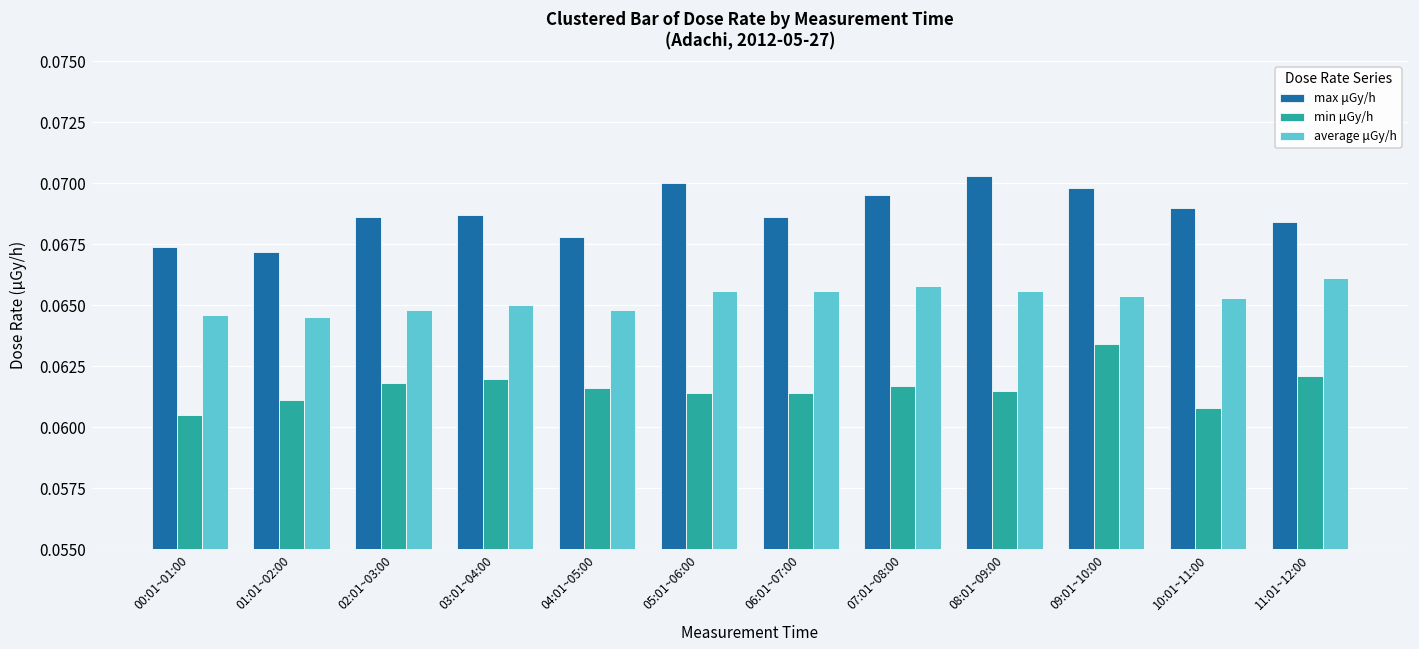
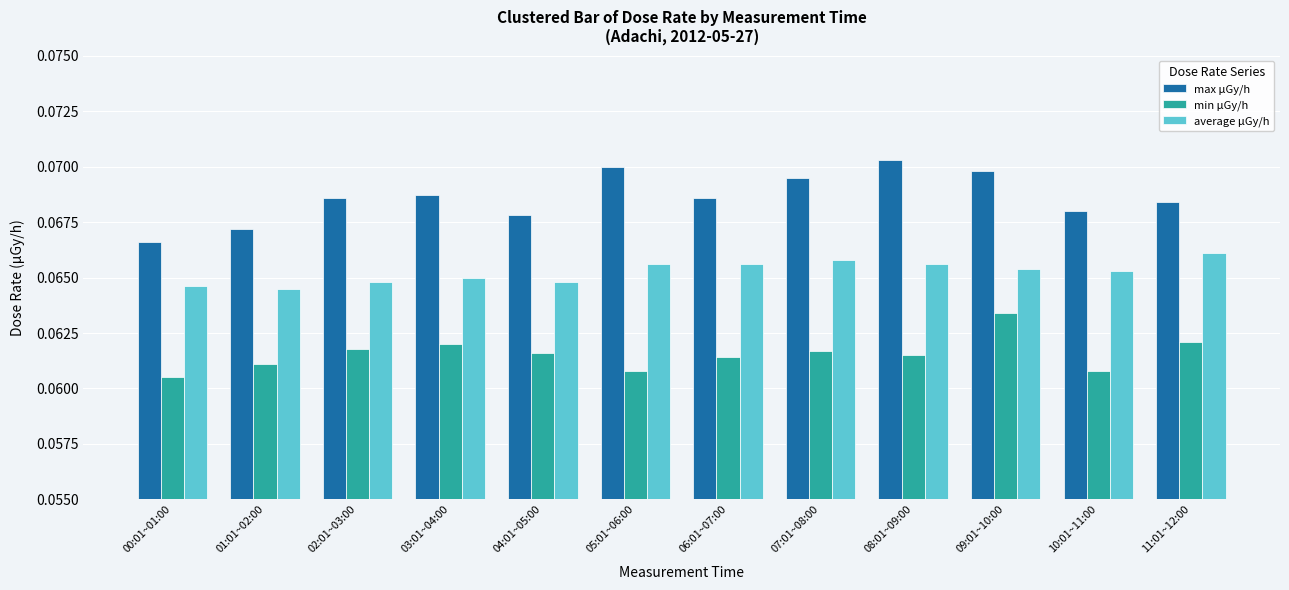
  {
    "max μGy/h": {
-     "00:01~01:00": 0.0674,
+     "00:01~01:00": 0.0666,
      "01:01~02:00": 0.0672,
      "02:01~03:00": 0.0686,
      "03:01~04:00": 0.0687,
      "04:01~05:00": 0.0678,
      "05:01~06:00": 0.0700,
      "06:01~07:00": 0.0686,
      "07:01~08:00": 0.0695,
      "08:01~09:00": 0.0703,
      "09:01~10:00": 0.0698,
-     "10:01~11:00": 0.069,
+     "10:01~11:00": 0.068,
      "11:01~12:00": 0.0684
    },
    "min μGy/h": {
      "00:01~01:00": 0.0605,
      "01:01~02:00": 0.0611,
      "02:01~03:00": 0.0618,
      "03:01~04:00": 0.0620,
      "04:01~05:00": 0.0616,
-     "05:01~06:00": 0.0614,
+     "05:01~06:00": 0.0608,
      "06:01~07:00": 0.0614,
      "07:01~08:00": 0.0617,
      "08:01~09:00": 0.0615,
      "09:01~10:00": 0.0634,
      "10:01~11:00": 0.0608,
      "11:01~12:00": 0.0621
    },
    "average μGy/h": {
      "00:01~01:00": 0.0646,
      "01:01~02:00": 0.0645,
      "02:01~03:00": 0.0648,
      "03:01~04:00": 0.0650,
      "04:01~05:00": 0.0648,
      "05:01~06:00": 0.0656,
      "06:01~07:00": 0.0656,
      "07:01~08:00": 0.0658,
      "08:01~09:00": 0.0656,
      "09:01~10:00": 0.0654,
      "10:01~11:00": 0.0653,
      "11:01~12:00": 0.0661
    }
  }
